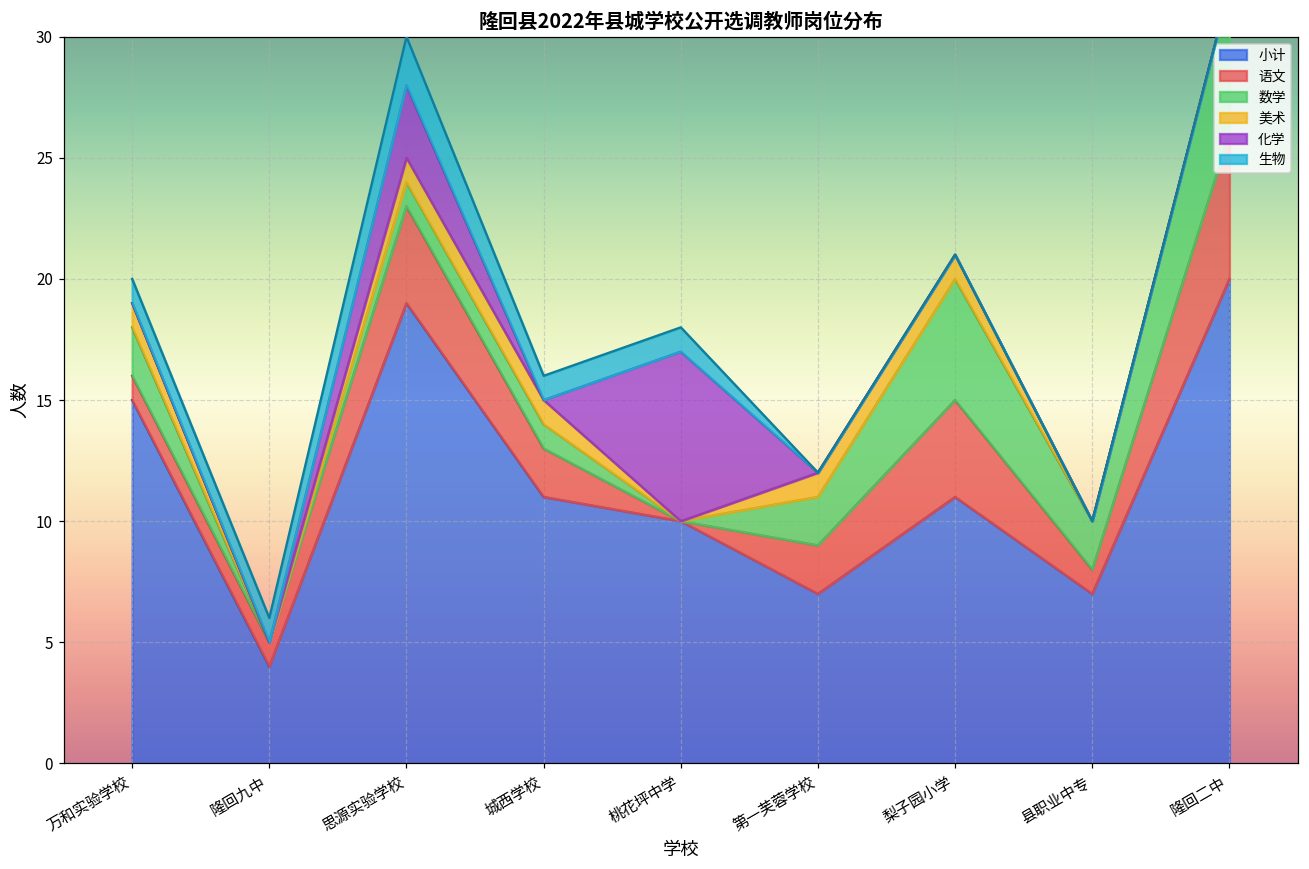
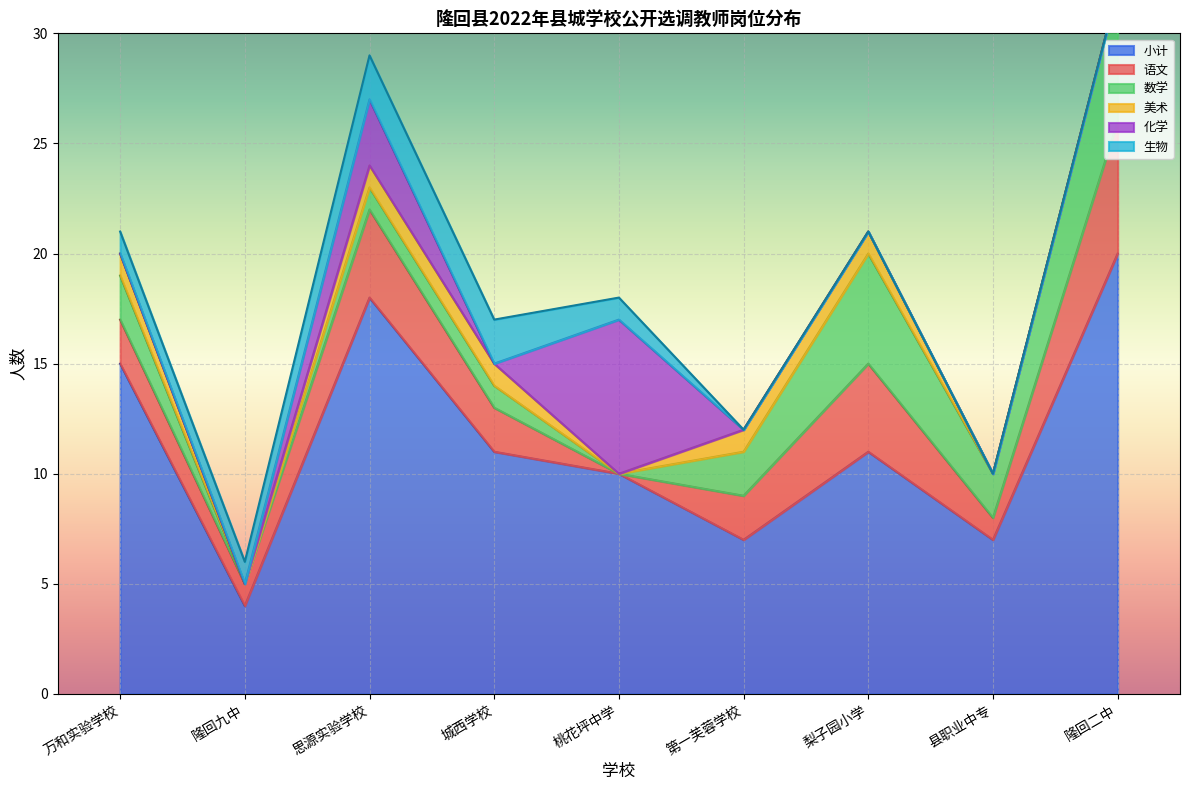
  {
    "小计": {
      "万和实验学校": 15,
      "隆回九中": 4,
-     "思源实验学校": 19,
+     "思源实验学校": 18,
      "城西学校": 11,
      "第一芙蓉学校": 7,
      "梨子园小学": 11,
      "县职业中专": 7,
      "隆回二中": 20
    },
    "语文": {
-     "万和实验学校": 1,
+     "万和实验学校": 2,
      "思源实验学校": 4,
      "城西学校": 2,
      "第一芙蓉学校": 2,
      "梨子园小学": 4,
      "县职业中专": 1
    },
    "数学": {
      "万和实验学校": 2,
      "思源实验学校": 1,
      "城西学校": 1,
      "第一芙蓉学校": 2,
      "梨子园小学": 5
    },
    "美术": {
      "思源实验学校": 1
    },
    "化学": {
      "思源实验学校": 3,
      "桃花坪中学": 7
    },
    "生物": {
      "万和实验学校": 1,
      "隆回九中": 1,
      "思源实验学校": 2,
-     "城西学校": 1,
+     "城西学校": 2,
      "桃花坪中学": 1
    }
  }
